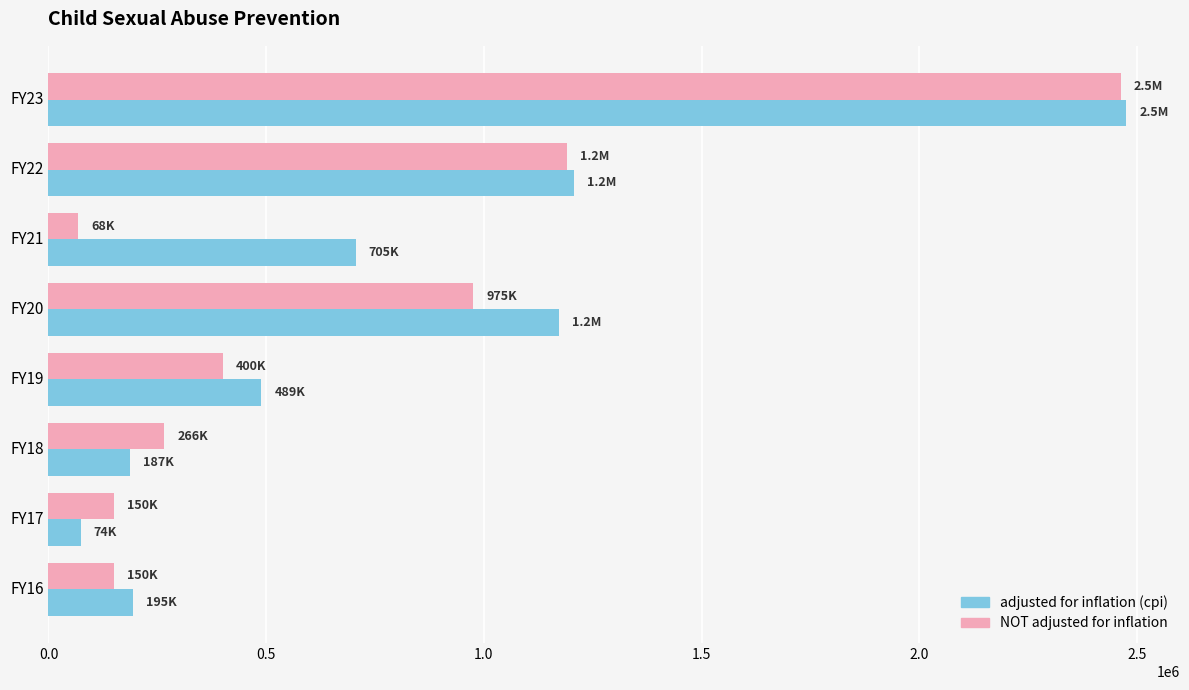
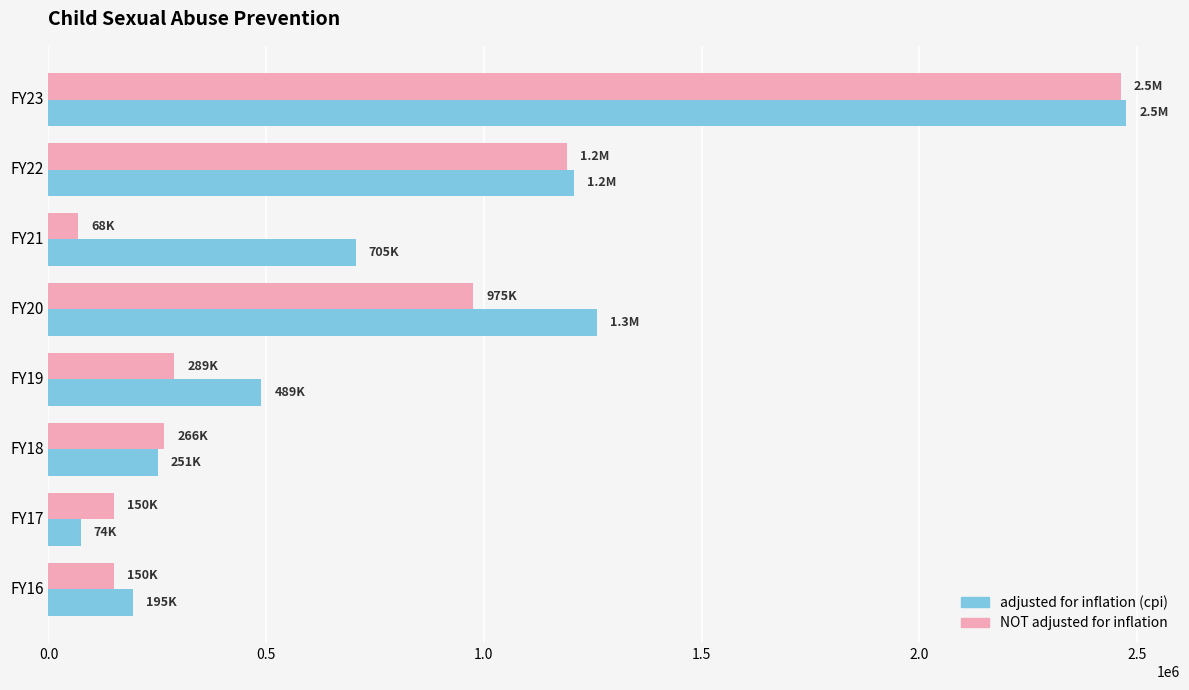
  {
    "adjusted for inflation (cpi)": {
      "FY23": "2.5M",
      "FY22": "1.2M",
      "FY21": "705K",
-     "FY20": "1.2M",
+     "FY20": "1.3M",
      "FY19": "489K",
-     "FY18": "187K",
+     "FY18": "251K",
      "FY17": "74K",
      "FY16": "195K"
    },
    "NOT adjusted for inflation": {
      "FY23": "2.5M",
      "FY22": "1.2M",
      "FY21": "68K",
      "FY20": "975K",
-     "FY19": "400K",
+     "FY19": "289K",
      "FY18": "266K",
      "FY17": "150K",
      "FY16": "150K"
    }
  }
